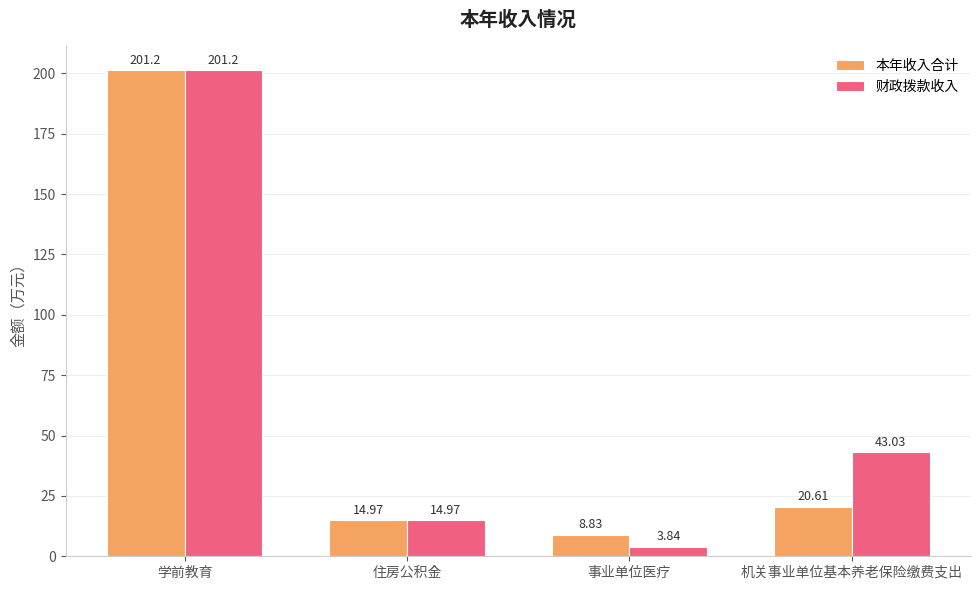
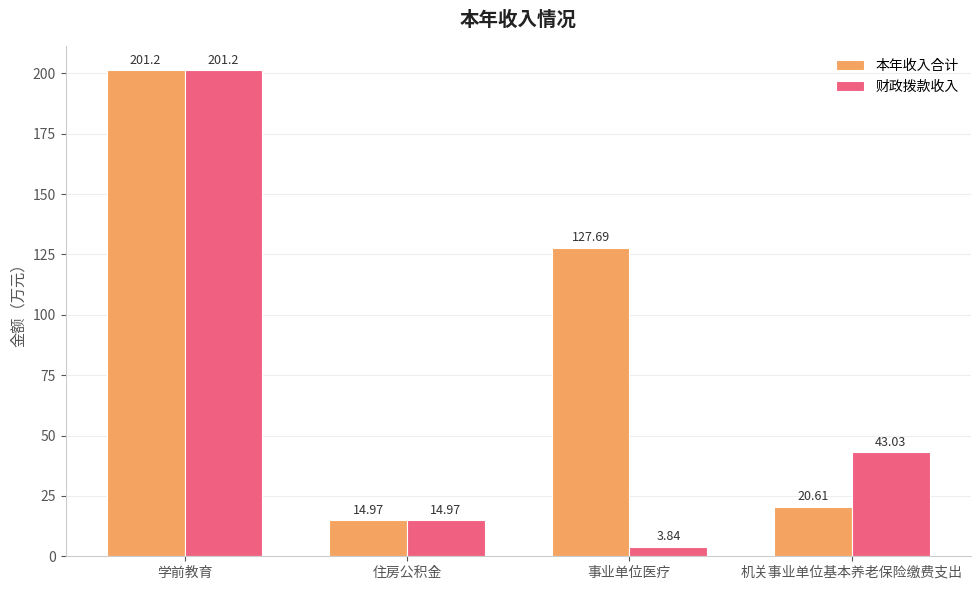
  {
    "本年收入合计": {
      "学前教育": 201.2,
      "住房公积金": 14.97,
-     "事业单位医疗": 8.83,
+     "事业单位医疗": 127.69,
      "机关事业单位基本养老保险缴费支出": 20.61
    },
    "财政拨款收入": {
      "学前教育": 201.2,
      "住房公积金": 14.97,
      "事业单位医疗": 3.84,
      "机关事业单位基本养老保险缴费支出": 43.03
    }
  }
